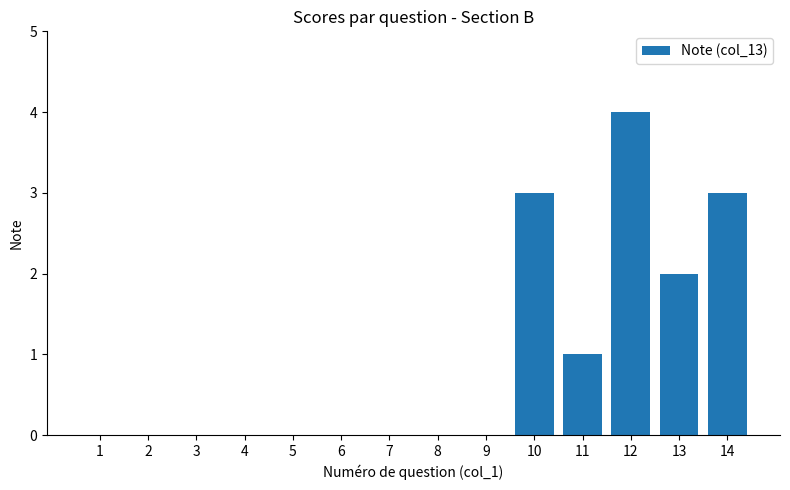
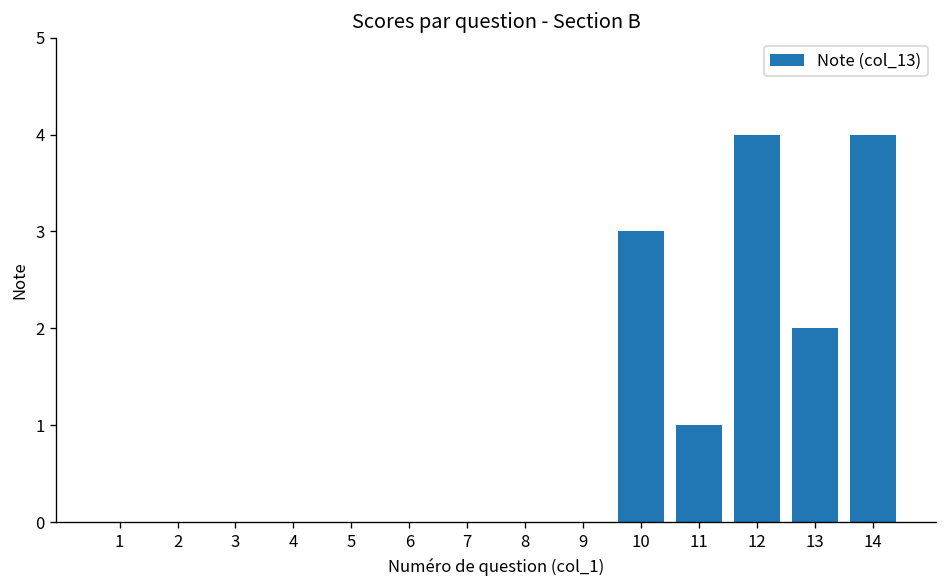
  {
    "1": 0,
    "2": 0,
    "3": 0,
    "4": 0,
    "5": 0,
    "6": 0,
    "7": 0,
    "8": 0,
    "9": 0,
    "10": 3,
    "11": 1,
    "12": 4,
    "13": 2,
-   "14": 3
+   "14": 4
  }
